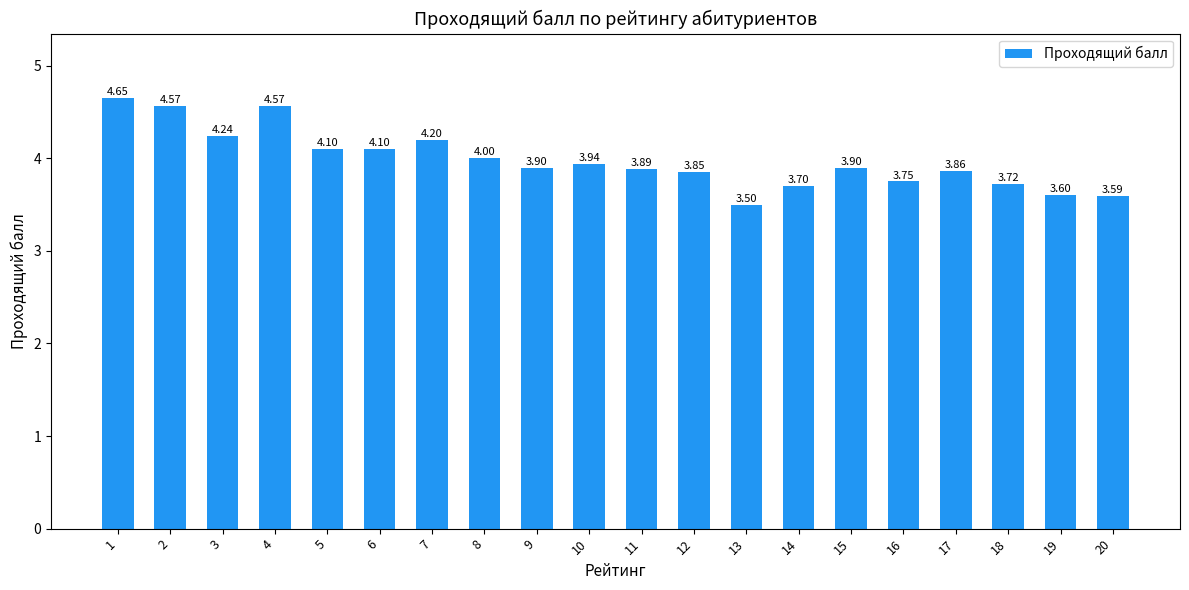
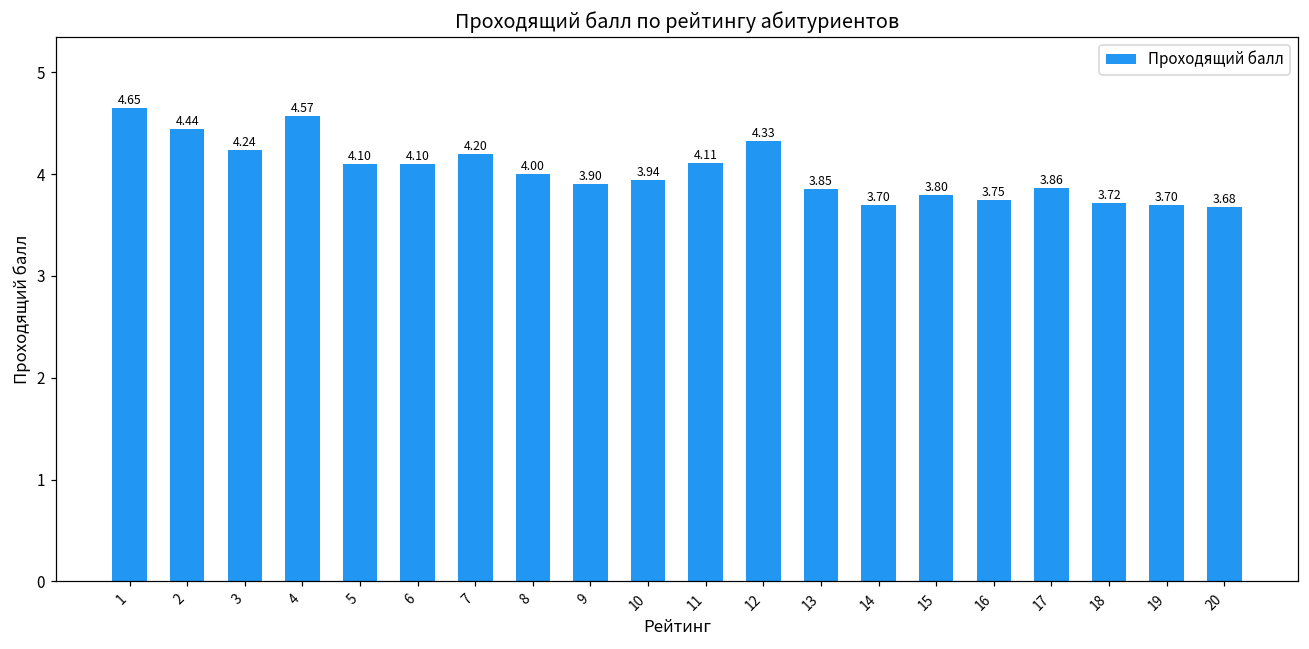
  {
    "1": 4.65,
-   "2": 4.57,
+   "2": 4.44,
    "3": 4.24,
    "4": 4.57,
    "5": 4.10,
    "6": 4.10,
    "7": 4.20,
    "8": 4.00,
    "9": 3.90,
    "10": 3.94,
-   "11": 3.89,
-   "12": 3.85,
-   "13": 3.50,
+   "11": 4.11,
+   "12": 4.33,
+   "13": 3.85,
    "14": 3.70,
-   "15": 3.90,
+   "15": 3.80,
    "16": 3.75,
    "17": 3.86,
    "18": 3.72,
-   "19": 3.60,
-   "20": 3.59
+   "19": 3.70,
+   "20": 3.68
  }
